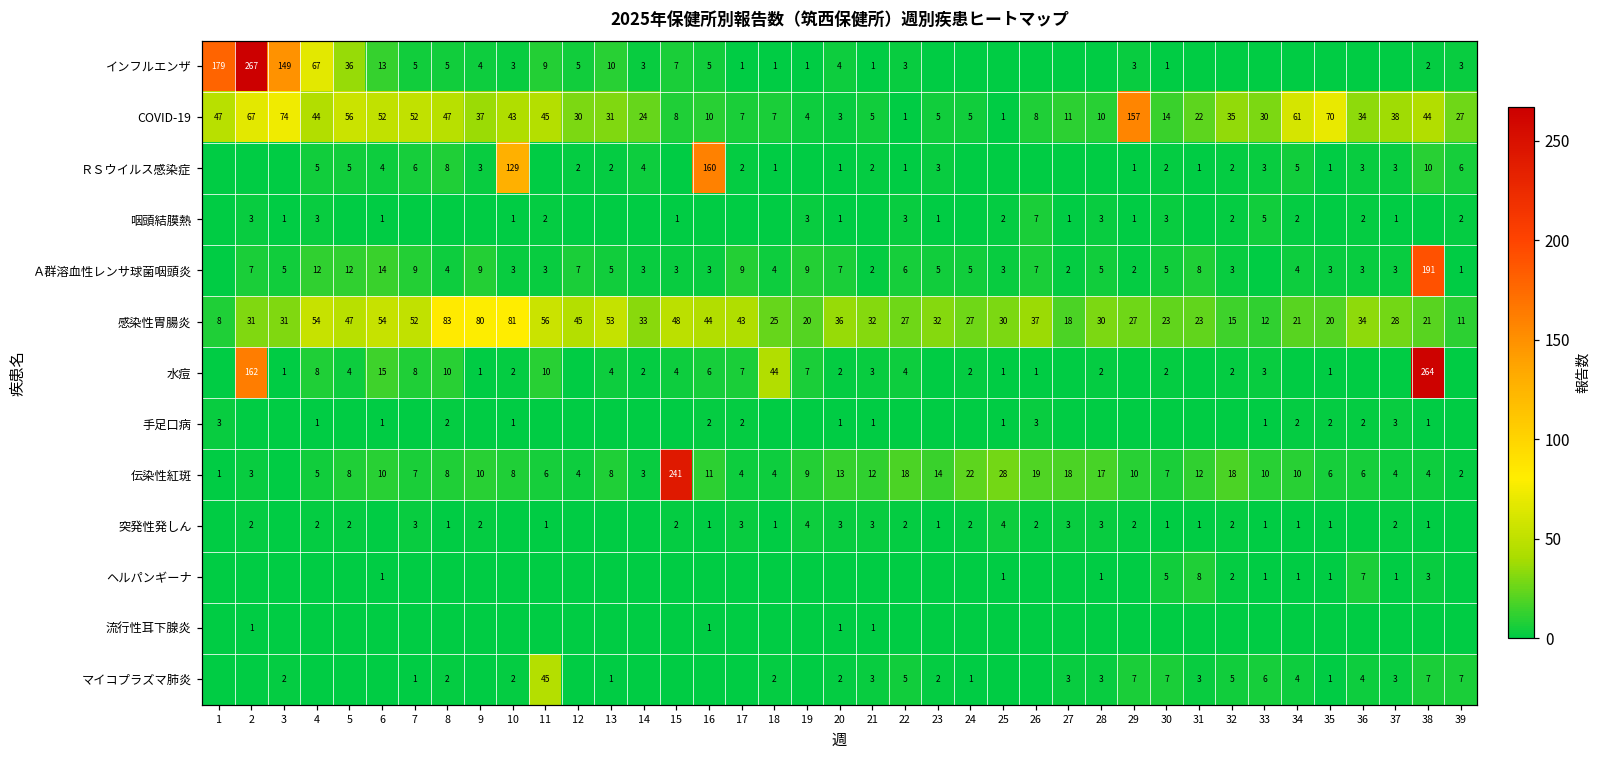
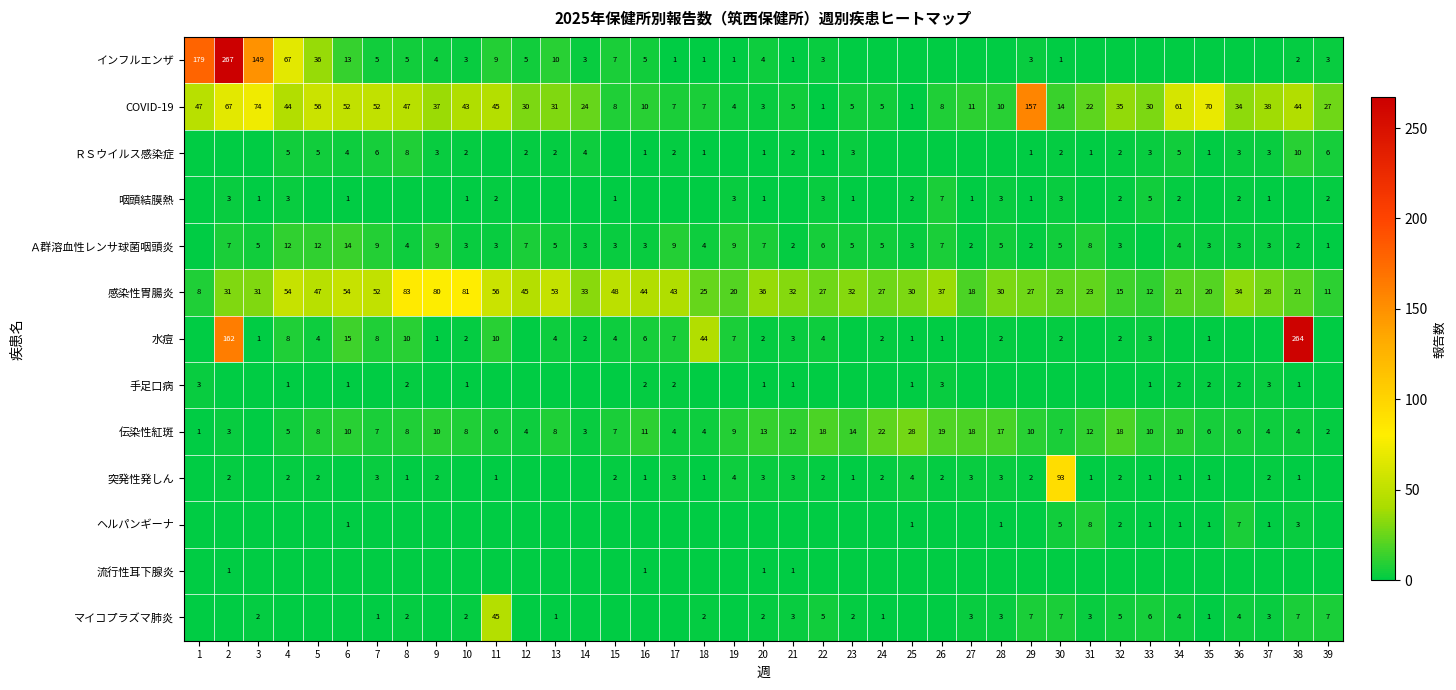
  {
    "ＲＳウイルス感染症": {
      "4": 5,
      "5": 5,
      "6": 4,
      "7": 6,
      "8": 8,
      "9": 3,
-     "10": 129,
+     "10": 2,
      "12": 2,
      "13": 2,
      "14": 4,
-     "16": 160,
+     "16": 1,
      "17": 2,
      "18": 1,
      "20": 1,
      "21": 2,
      "22": 1,
      "23": 3,
      "29": 1,
      "30": 2,
      "31": 1,
      "32": 2,
      "33": 3,
      "34": 5,
      "35": 1,
      "36": 3,
      "37": 3,
      "38": 10,
      "39": 6
    },
    "Ａ群溶血性レンサ球菌咽頭炎": {
      "2": 7,
      "3": 5,
      "4": 12,
      "5": 12,
      "6": 14,
      "7": 9,
      "8": 4,
      "9": 9,
      "10": 3,
      "11": 3,
      "12": 7,
      "13": 5,
      "14": 3,
      "15": 3,
      "16": 3,
      "17": 9,
      "18": 4,
      "19": 9,
      "20": 7,
      "21": 2,
      "22": 6,
      "23": 5,
      "24": 5,
      "25": 3,
      "26": 7,
      "27": 2,
      "28": 5,
      "29": 2,
      "30": 5,
      "31": 8,
      "32": 3,
      "34": 4,
      "35": 3,
      "36": 3,
      "37": 3,
-     "38": 191,
+     "38": 2,
      "39": 1
    },
    "伝染性紅斑": {
      "1": 1,
      "2": 3,
      "4": 5,
      "5": 8,
      "6": 10,
      "7": 7,
      "8": 8,
      "9": 10,
      "10": 8,
      "11": 6,
      "12": 4,
      "13": 8,
      "14": 3,
-     "15": 241,
+     "15": 7,
      "16": 11,
      "17": 4,
      "18": 4,
      "19": 9,
      "20": 13,
      "21": 12,
      "22": 18,
      "23": 14,
      "24": 22,
      "25": 28,
      "26": 19,
      "27": 18,
      "28": 17,
      "29": 10,
      "30": 7,
      "31": 12,
      "32": 18,
      "33": 10,
      "34": 10,
      "35": 6,
      "36": 6,
      "37": 4,
      "38": 4,
      "39": 2
    },
    "突発性発しん": {
      "2": 2,
      "4": 2,
      "5": 2,
      "7": 3,
      "8": 1,
      "9": 2,
      "11": 1,
      "15": 2,
      "16": 1,
      "17": 3,
      "18": 1,
      "19": 4,
      "20": 3,
      "21": 3,
      "22": 2,
      "23": 1,
      "24": 2,
      "25": 4,
      "26": 2,
      "27": 3,
      "28": 3,
      "29": 2,
-     "30": 1,
+     "30": 93,
      "31": 1,
      "32": 2,
      "33": 1,
      "34": 1,
      "35": 1,
      "37": 2,
      "38": 1
    }
  }
